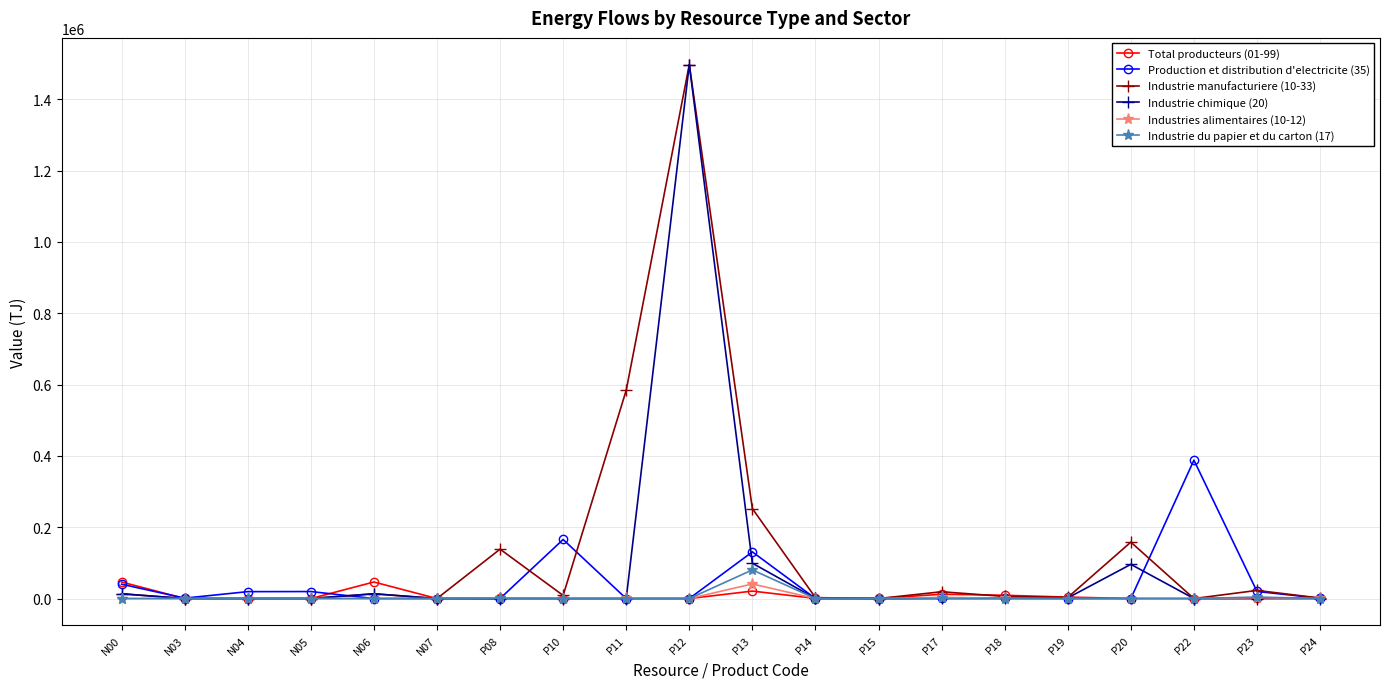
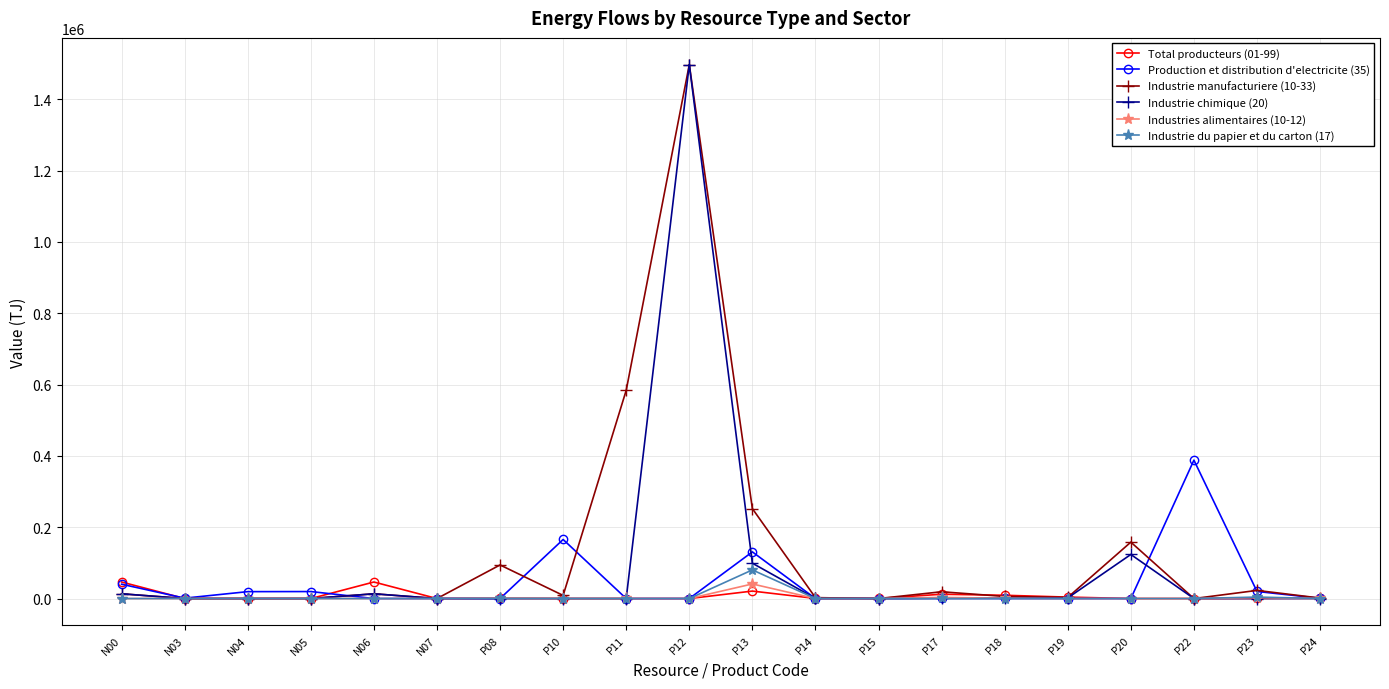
  {
    "Total producteurs (01-99)": {
      "N06": 50000,
      "P13": 20000
    },
    "Production et distribution d'electricite (35)": {
      "N04": 20000,
      "N05": 20000,
      "P10": 170000,
      "P13": 130000,
      "P22": 390000
    },
    "Industrie manufacturiere (10-33)": {
-     "P08": 140000,
+     "P08": 90000,
      "P10": 10000,
      "P11": 580000,
      "P13": 250000,
      "P20": 160000
    },
    "Industrie chimique (20)": {
      "P13": 100000,
-     "P20": 100000
+     "P20": 120000
    },
    "Industries alimentaires (10-12)": {
      "P13": 40000
    },
    "Industrie du papier et du carton (17)": {
      "P13": 80000
    }
  }
